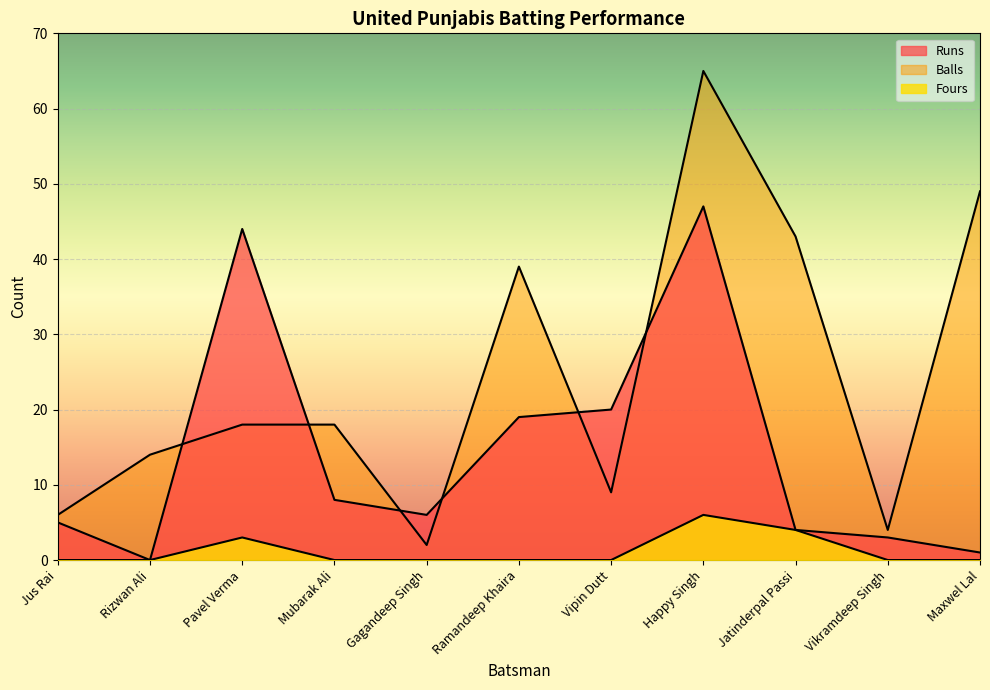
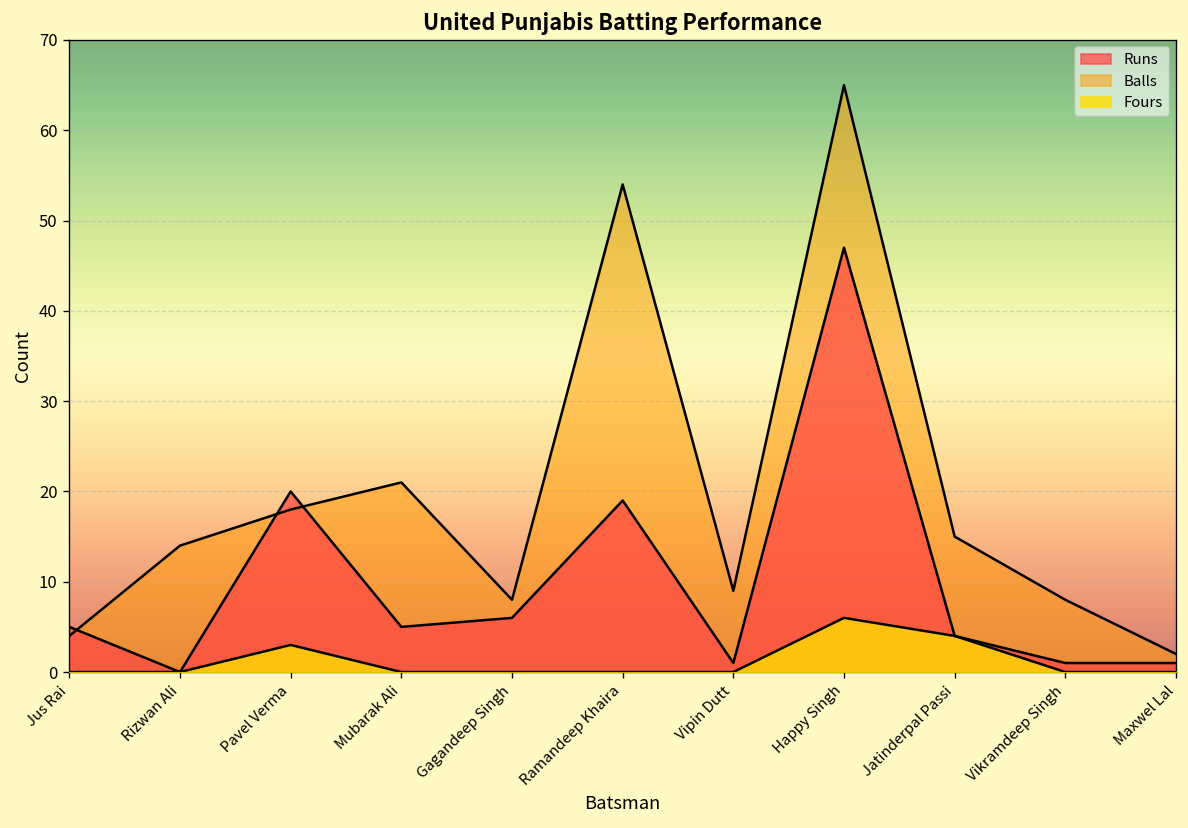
  {
    "Runs": {
      "Jus Rai": 5,
-     "Pavel Verma": 44,
-     "Mubarak Ali": 8,
+     "Pavel Verma": 20,
+     "Mubarak Ali": 5,
      "Gagandeep Singh": 6,
      "Ramandeep Khaira": 19,
-     "Vipin Dutt": 20,
+     "Vipin Dutt": 1,
      "Happy Singh": 47,
-     "Vikramdeep Singh": 3,
+     "Vikramdeep Singh": 1,
      "Maxwel Lal": 1
    },
    "Balls": {
-     "Jus Rai": 6,
+     "Jus Rai": 4,
      "Rizwan Ali": 14,
      "Pavel Verma": 18,
-     "Mubarak Ali": 18,
-     "Gagandeep Singh": 2,
-     "Ramandeep Khaira": 39,
+     "Mubarak Ali": 21,
+     "Gagandeep Singh": 8,
+     "Ramandeep Khaira": 54,
      "Vipin Dutt": 9,
      "Happy Singh": 65,
-     "Jatinderpal Passi": 43,
-     "Vikramdeep Singh": 4,
-     "Maxwel Lal": 49
+     "Jatinderpal Passi": 15,
+     "Vikramdeep Singh": 8,
+     "Maxwel Lal": 2
    },
    "Fours": {
      "Jus Rai": 0,
      "Pavel Verma": 3,
      "Mubarak Ali": 0,
      "Gagandeep Singh": 0,
      "Ramandeep Khaira": 0,
      "Vipin Dutt": 0,
      "Happy Singh": 6,
      "Vikramdeep Singh": 0,
      "Maxwel Lal": 0
    }
  }
